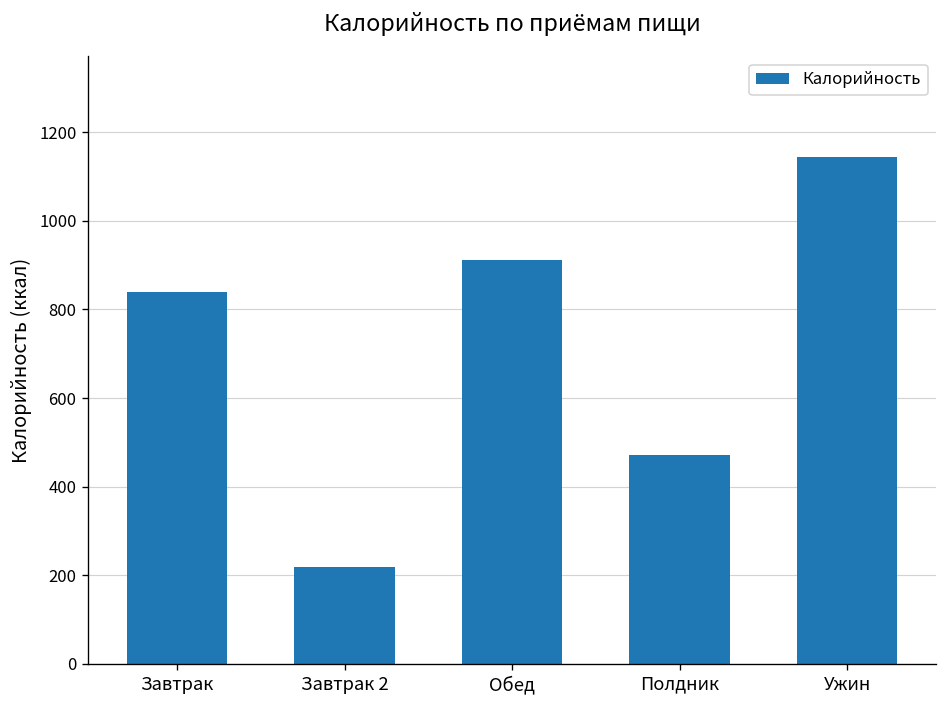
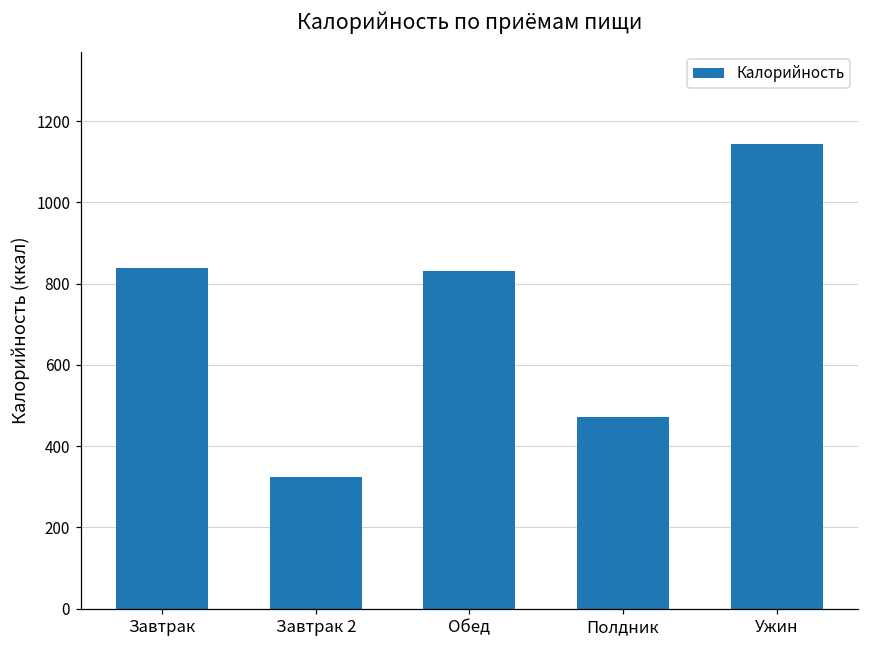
  {
    "Завтрак": 840,
-   "Завтрак 2": 220,
-   "Обед": 910,
+   "Завтрак 2": 320,
+   "Обед": 830,
    "Полдник": 470,
    "Ужин": 1140
  }
